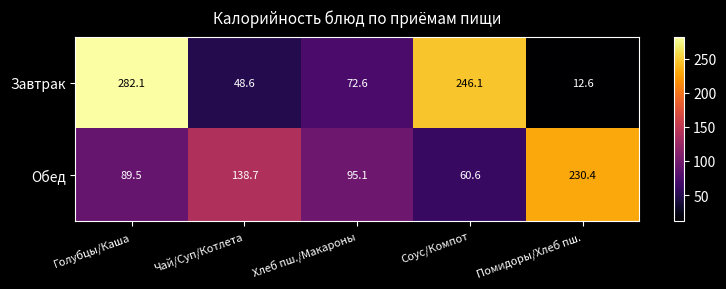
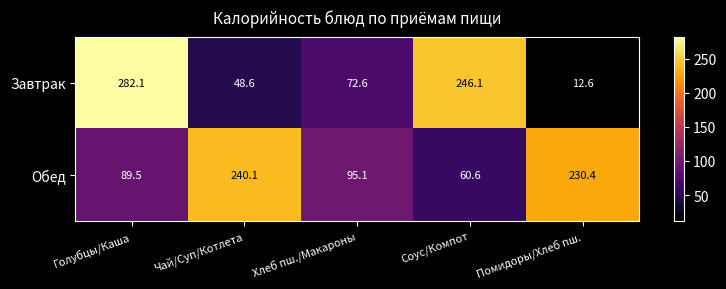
  {
    "Завтрак": {
      "Голубцы/Каша": 282.1,
      "Чай/Суп/Котлета": 48.6,
      "Хлеб пш./Макароны": 72.6,
      "Соус/Компот": 246.1,
      "Помидоры/Хлеб пш.": 12.6
    },
    "Обед": {
      "Голубцы/Каша": 89.5,
-     "Чай/Суп/Котлета": 138.7,
+     "Чай/Суп/Котлета": 240.1,
      "Хлеб пш./Макароны": 95.1,
      "Соус/Компот": 60.6,
      "Помидоры/Хлеб пш.": 230.4
    }
  }
